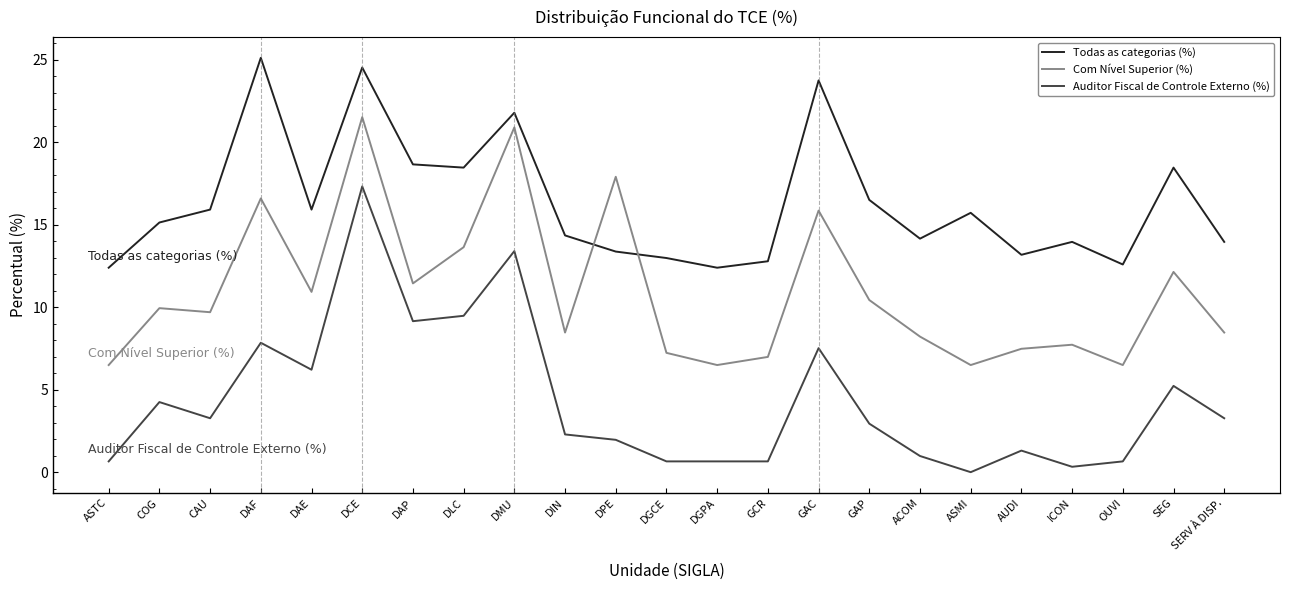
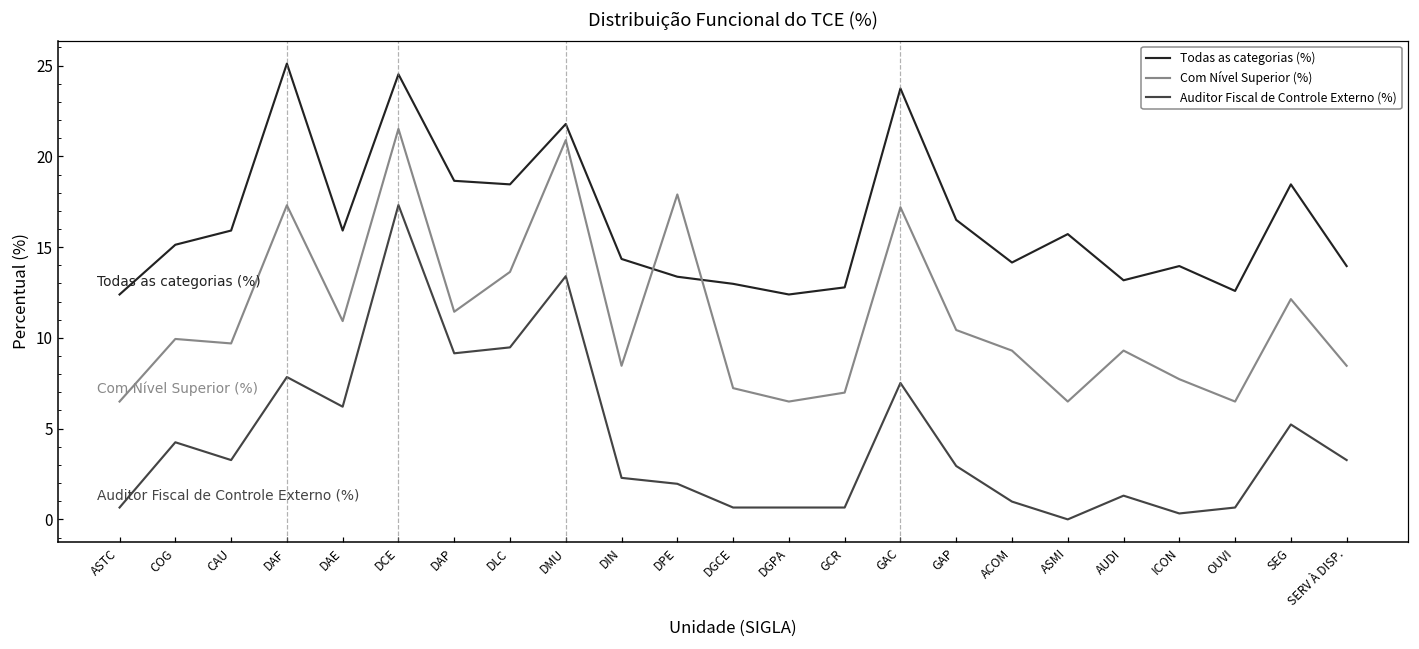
  {
    "Com Nível Superior (%)": {
      "ASTC": 6.5,
      "COG": 9.9,
      "CAU": 9.7,
-     "DAF": 16.6,
+     "DAF": 17.3,
      "DAE": 10.9,
      "DCE": 21.5,
      "DAP": 11.4,
      "DLC": 13.6,
      "DMU": 20.9,
      "DIN": 8.5,
      "DPE": 17.9,
      "DGCE": 7.2,
      "DGPA": 6.5,
      "GCR": 7.0,
-     "GAC": 15.9,
+     "GAC": 17.2,
      "GAP": 10.4,
-     "ACOM": 8.2,
+     "ACOM": 9.3,
      "ASMI": 6.5,
-     "AUDI": 7.5,
+     "AUDI": 9.3,
      "ICON": 7.7,
      "OUVI": 6.5,
      "SEG": 12.1,
      "SERV À DISP.": 8.5
    }
  }
